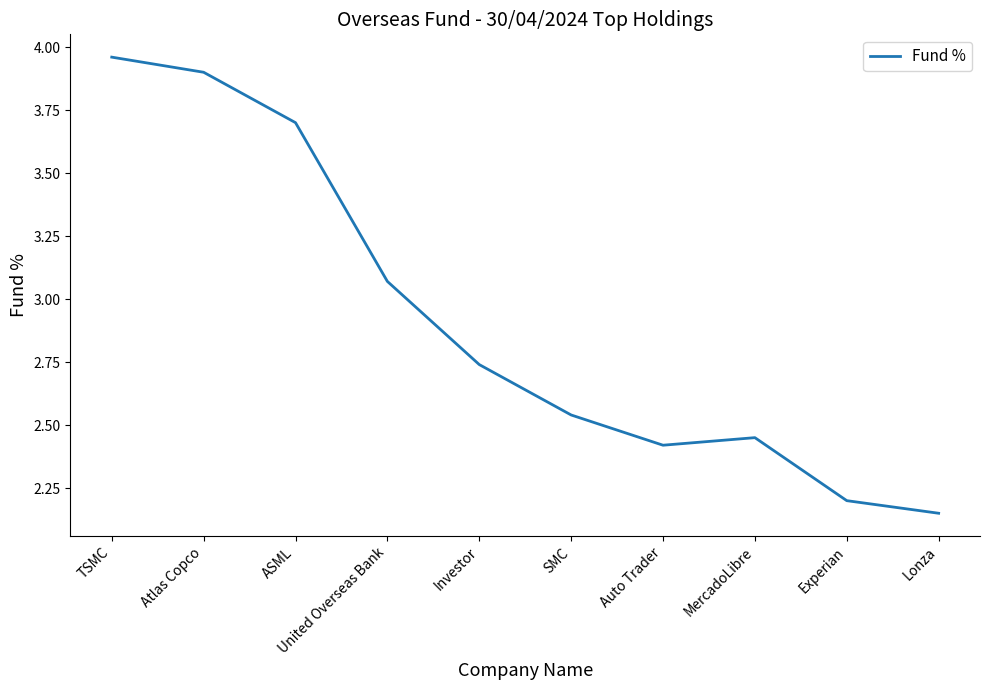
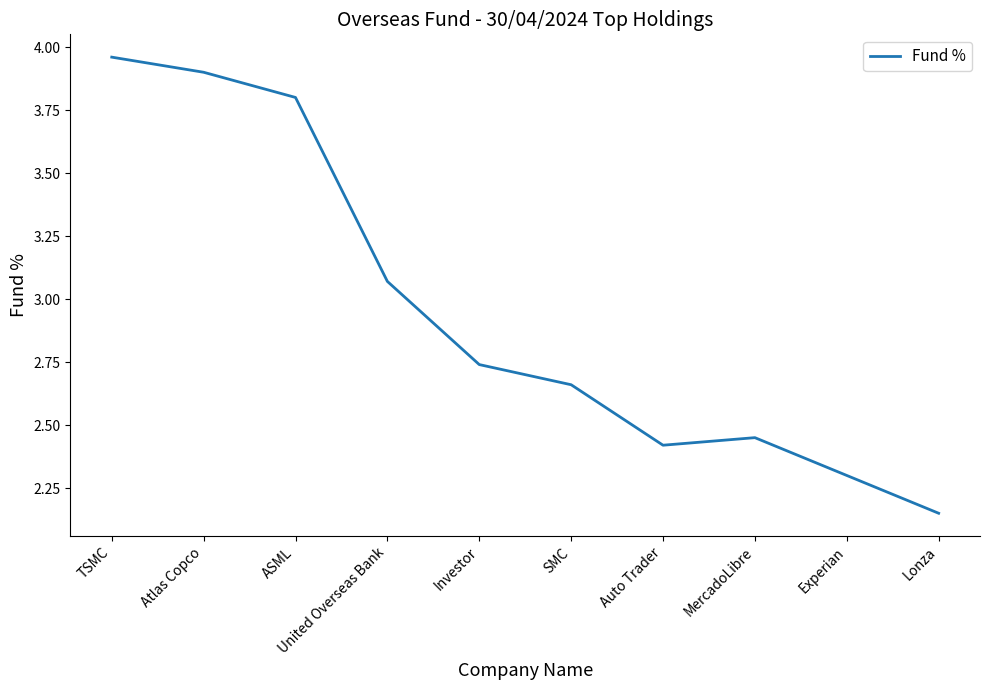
  {
    "TSMC": 3.96,
    "Atlas Copco": 3.90,
-   "ASML": 3.7,
+   "ASML": 3.8,
    "United Overseas Bank": 3.07,
    "Investor": 2.74,
-   "SMC": 2.54,
+   "SMC": 2.66,
    "Auto Trader": 2.42,
    "MercadoLibre": 2.45,
-   "Experian": 2.2,
+   "Experian": 2.3,
    "Lonza": 2.15
  }
